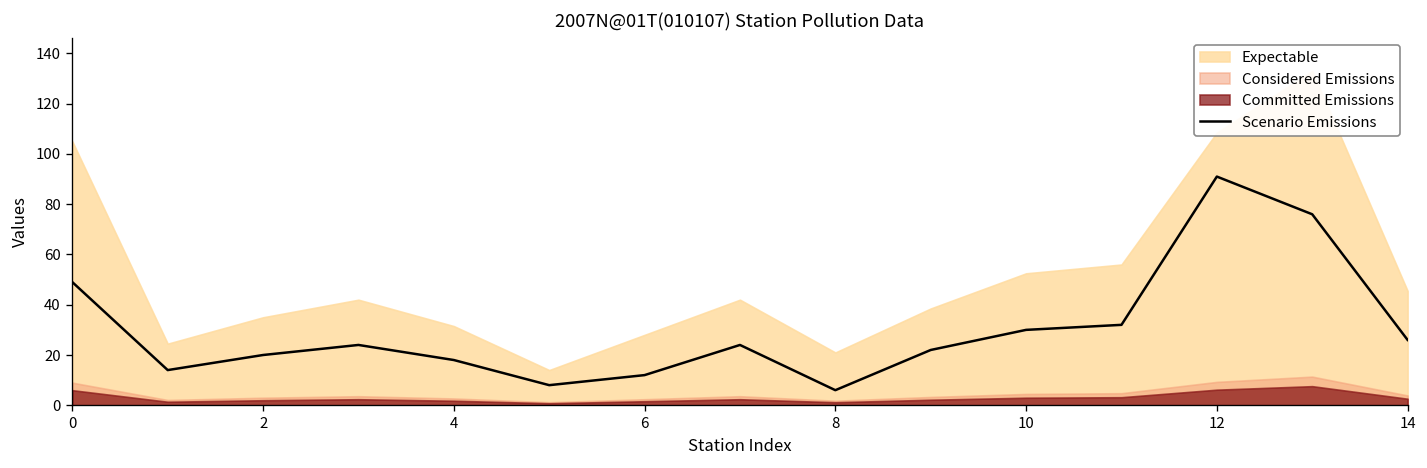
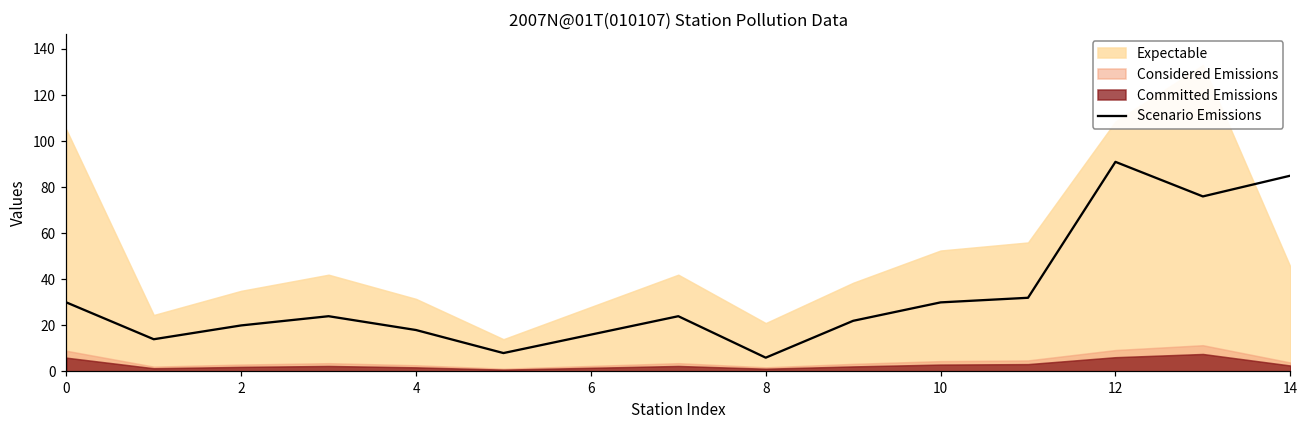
  {
    "Scenario Emissions": {
-     "0": 49,
+     "0": 30,
      "2": 20,
      "4": 18,
-     "6": 12,
+     "6": 16,
      "8": 6,
      "10": 30,
      "12": 91,
-     "14": 26
+     "14": 85
    },
    "Committed Emissions": {
      "0": 6,
      "10": 3,
      "12": 6,
      "14": 3
    }
  }
